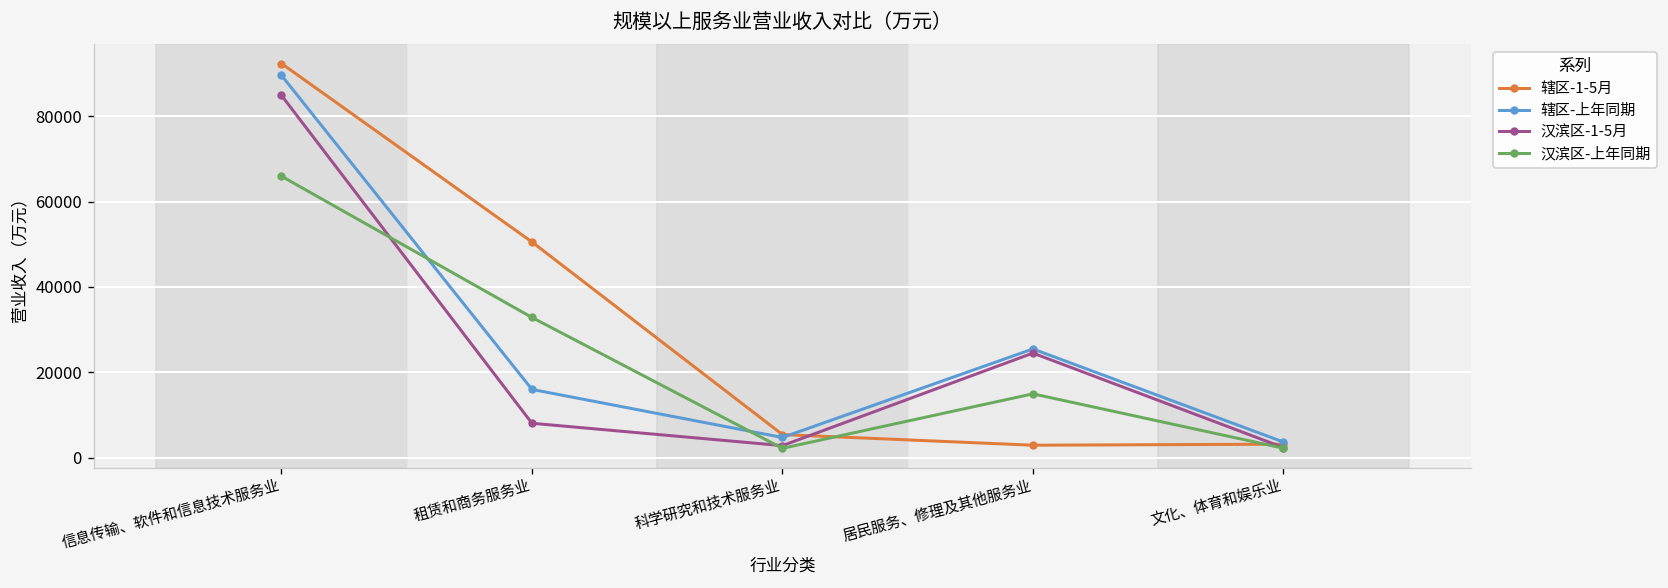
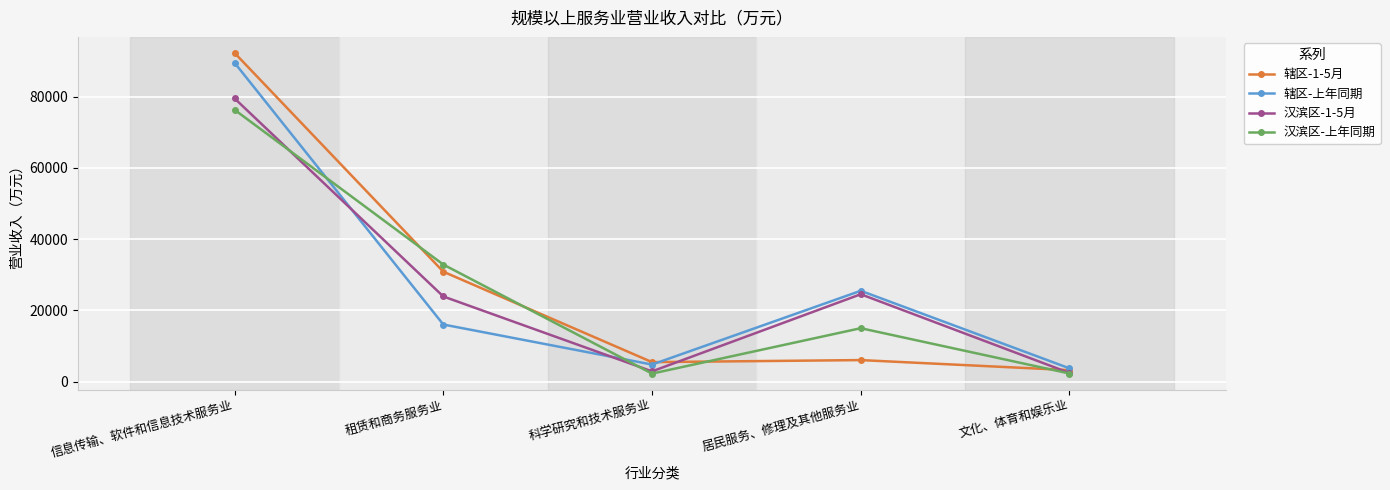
  {
    "辖区-1-5月": {
      "信息传输、软件和信息技术服务业": 92000,
-     "租赁和商务服务业": 51000,
-     "居民服务、修理及其他服务业": 3000
+     "租赁和商务服务业": 31000,
+     "居民服务、修理及其他服务业": 6000
    },
    "辖区-上年同期": {
      "信息传输、软件和信息技术服务业": 90000,
      "租赁和商务服务业": 16000,
      "居民服务、修理及其他服务业": 25000
    },
    "汉滨区-1-5月": {
-     "信息传输、软件和信息技术服务业": 85000,
-     "租赁和商务服务业": 8000,
+     "信息传输、软件和信息技术服务业": 80000,
+     "租赁和商务服务业": 24000,
      "居民服务、修理及其他服务业": 25000
    },
    "汉滨区-上年同期": {
-     "信息传输、软件和信息技术服务业": 66000,
+     "信息传输、软件和信息技术服务业": 76000,
      "租赁和商务服务业": 33000,
      "居民服务、修理及其他服务业": 15000
    }
  }
